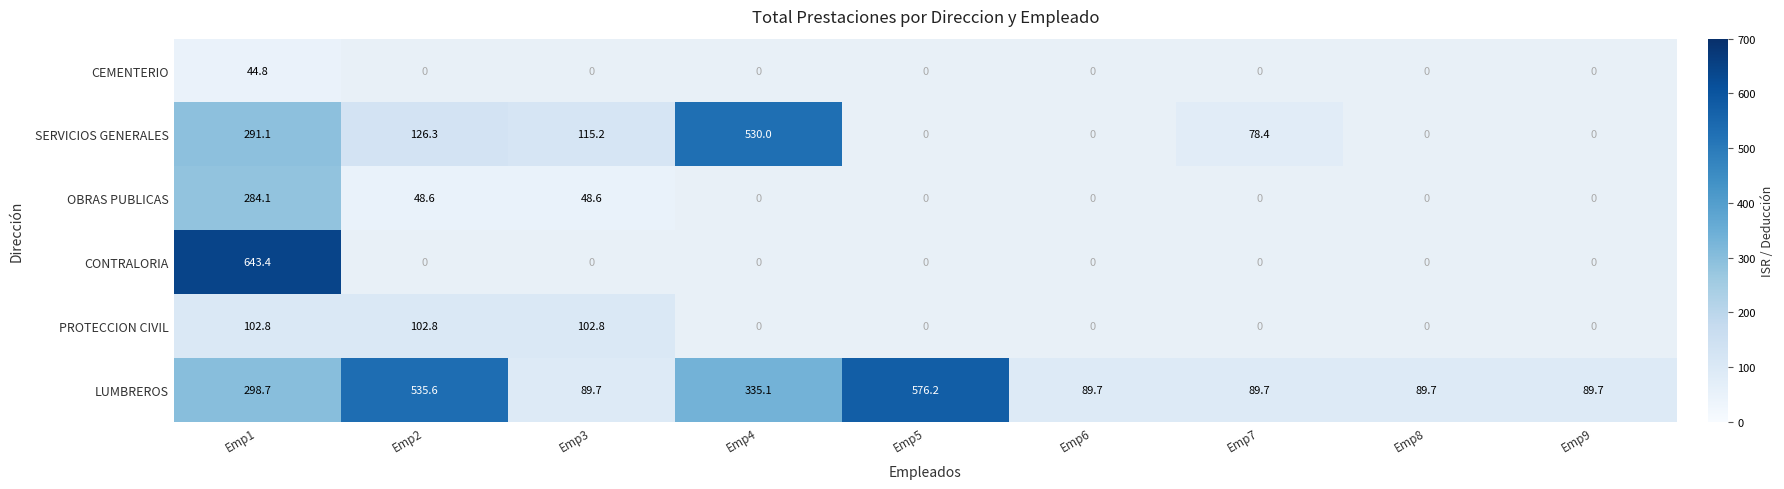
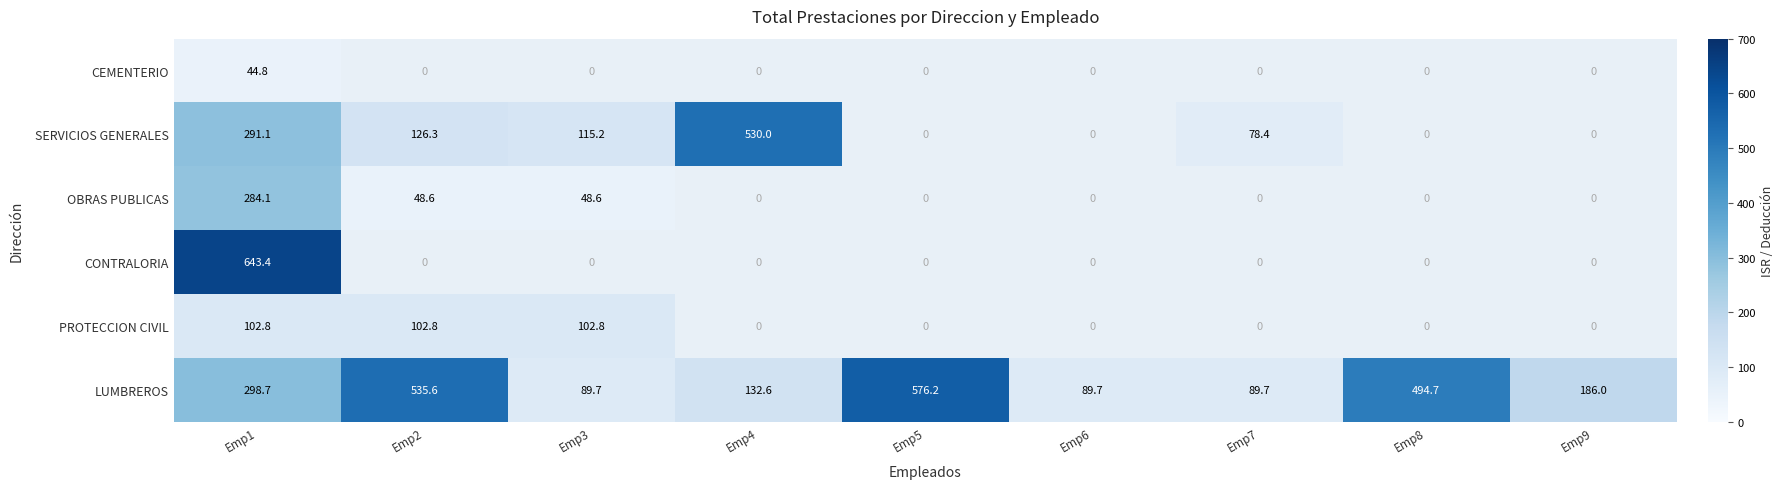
  {
    "CEMENTERIO": {
      "Emp1": 44.8
    },
    "SERVICIOS GENERALES": {
      "Emp1": 291.1,
      "Emp2": 126.3,
      "Emp3": 115.2,
      "Emp4": 530.0,
      "Emp7": 78.4
    },
    "OBRAS PUBLICAS": {
      "Emp1": 284.1,
      "Emp2": 48.6,
      "Emp3": 48.6
    },
    "CONTRALORIA": {
      "Emp1": 643.4
    },
    "PROTECCION CIVIL": {
      "Emp1": 102.8,
      "Emp2": 102.8,
      "Emp3": 102.8
    },
    "LUMBREROS": {
      "Emp1": 298.7,
      "Emp2": 535.6,
      "Emp3": 89.7,
-     "Emp4": 335.1,
+     "Emp4": 132.6,
      "Emp5": 576.2,
      "Emp6": 89.7,
      "Emp7": 89.7,
-     "Emp8": 89.7,
-     "Emp9": 89.7
+     "Emp8": 494.7,
+     "Emp9": 186.0
    }
  }
